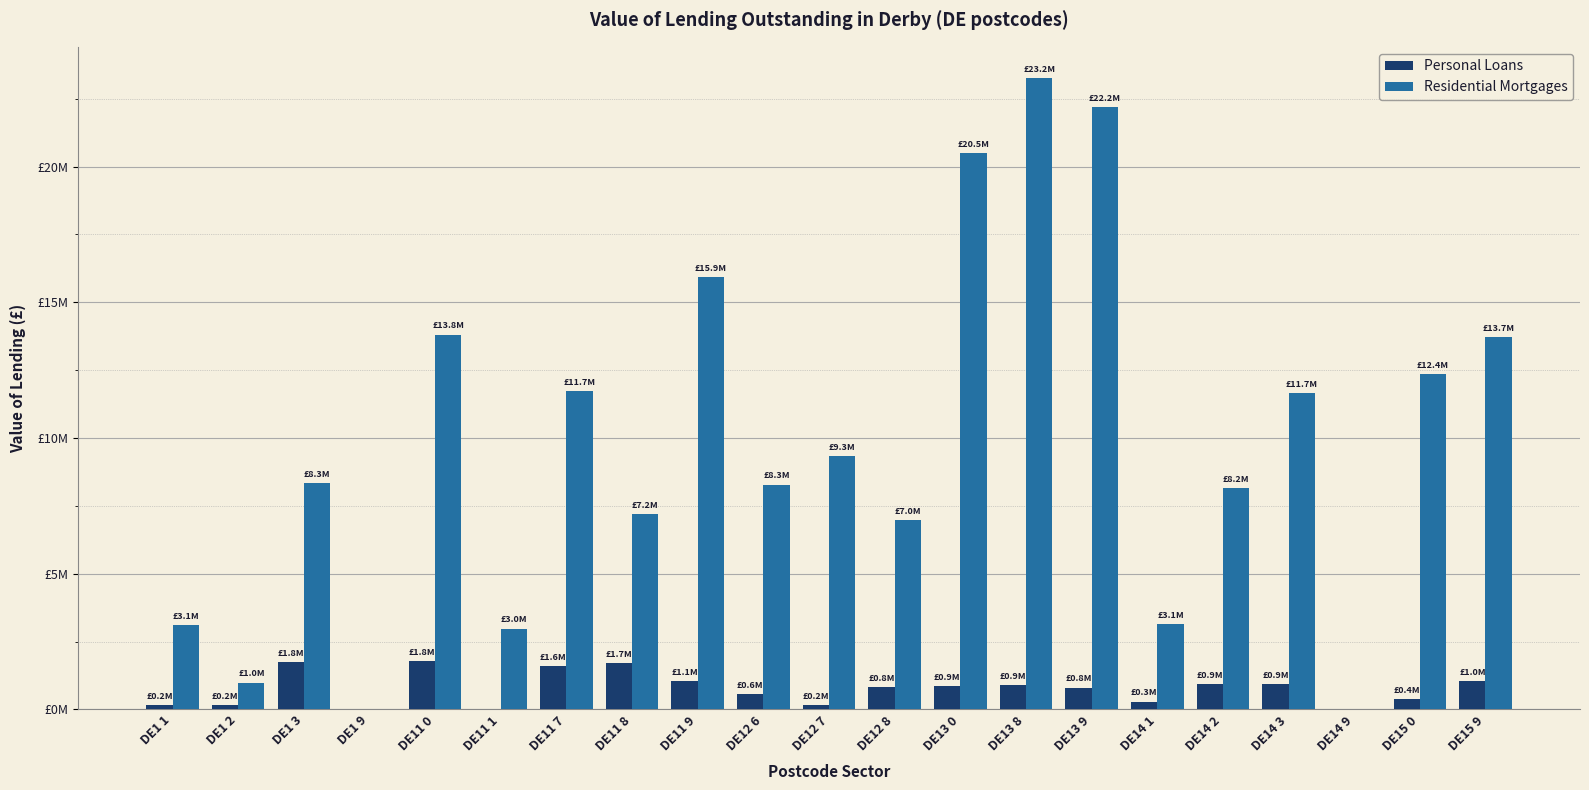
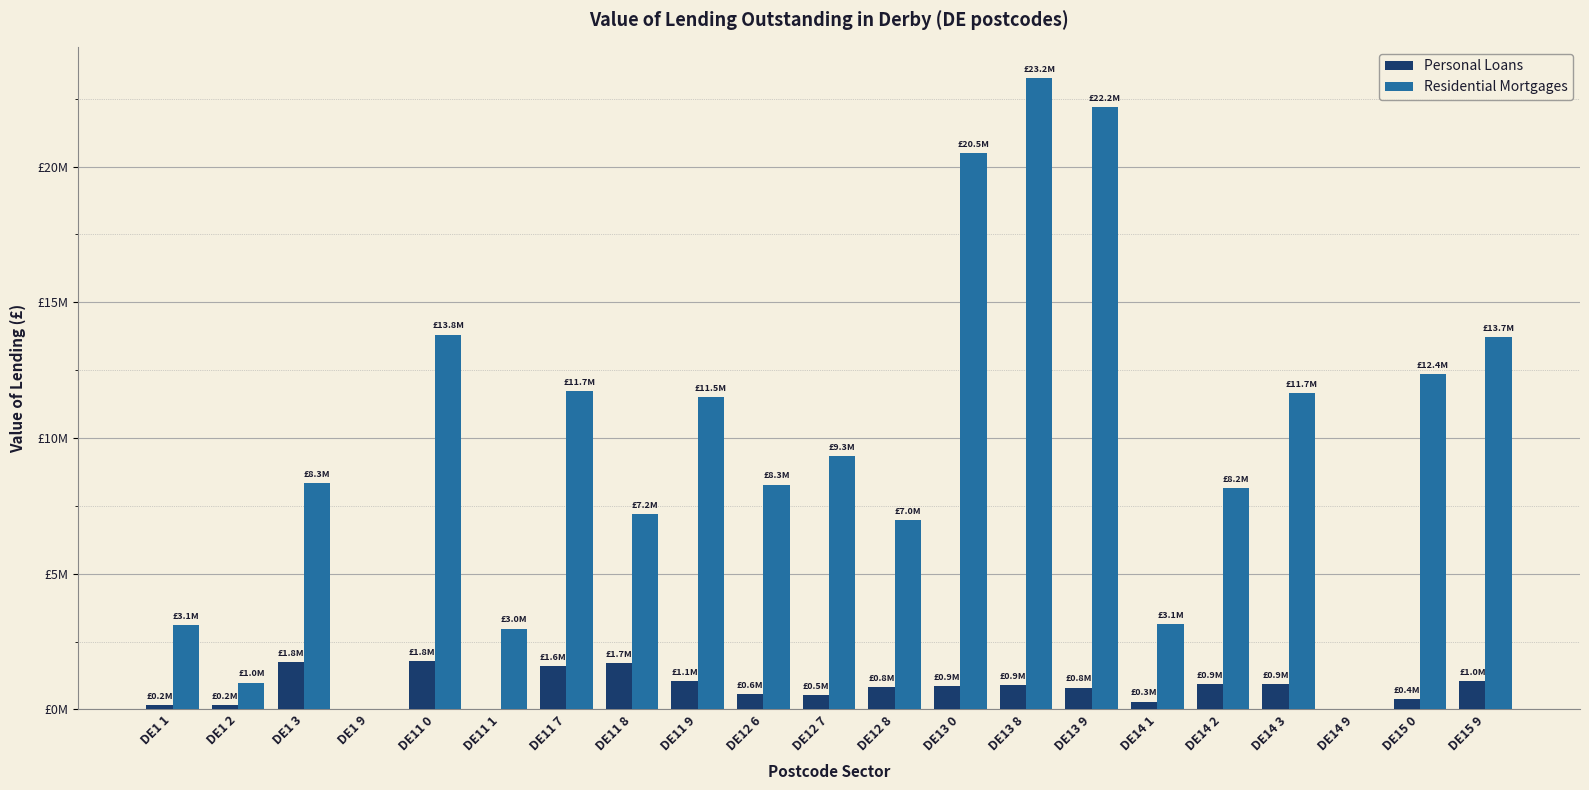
  {
    "Personal Loans": {
      "DE1 1": "£0.2M",
      "DE1 2": "£0.2M",
      "DE1 3": "£1.8M",
      "DE11 0": "£1.8M",
      "DE11 7": "£1.6M",
      "DE11 8": "£1.7M",
      "DE11 9": "£1.1M",
      "DE12 6": "£0.6M",
-     "DE12 7": "£0.2M",
+     "DE12 7": "£0.5M",
      "DE12 8": "£0.8M",
      "DE13 0": "£0.9M",
      "DE13 8": "£0.9M",
      "DE13 9": "£0.8M",
      "DE14 1": "£0.3M",
      "DE14 2": "£0.9M",
      "DE14 3": "£0.9M",
      "DE15 0": "£0.4M",
      "DE15 9": "£1.0M"
    },
    "Residential Mortgages": {
      "DE1 1": "£3.1M",
      "DE1 2": "£1.0M",
      "DE1 3": "£8.3M",
      "DE11 0": "£13.8M",
      "DE11 1": "£3.0M",
      "DE11 7": "£11.7M",
      "DE11 8": "£7.2M",
-     "DE11 9": "£15.9M",
+     "DE11 9": "£11.5M",
      "DE12 6": "£8.3M",
      "DE12 7": "£9.3M",
      "DE12 8": "£7.0M",
      "DE13 0": "£20.5M",
      "DE13 8": "£23.2M",
      "DE13 9": "£22.2M",
      "DE14 1": "£3.1M",
      "DE14 2": "£8.2M",
      "DE14 3": "£11.7M",
      "DE15 0": "£12.4M",
      "DE15 9": "£13.7M"
    }
  }
